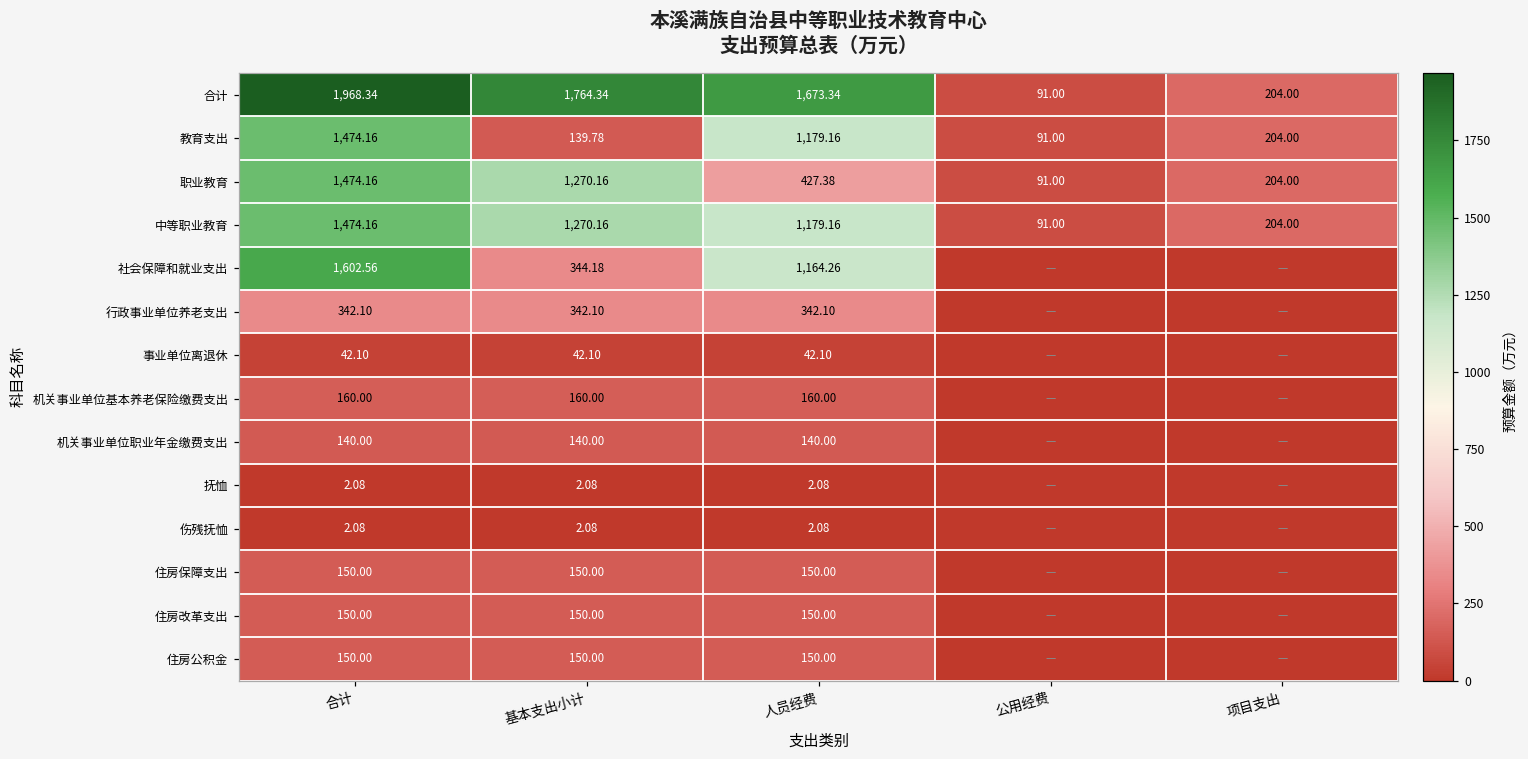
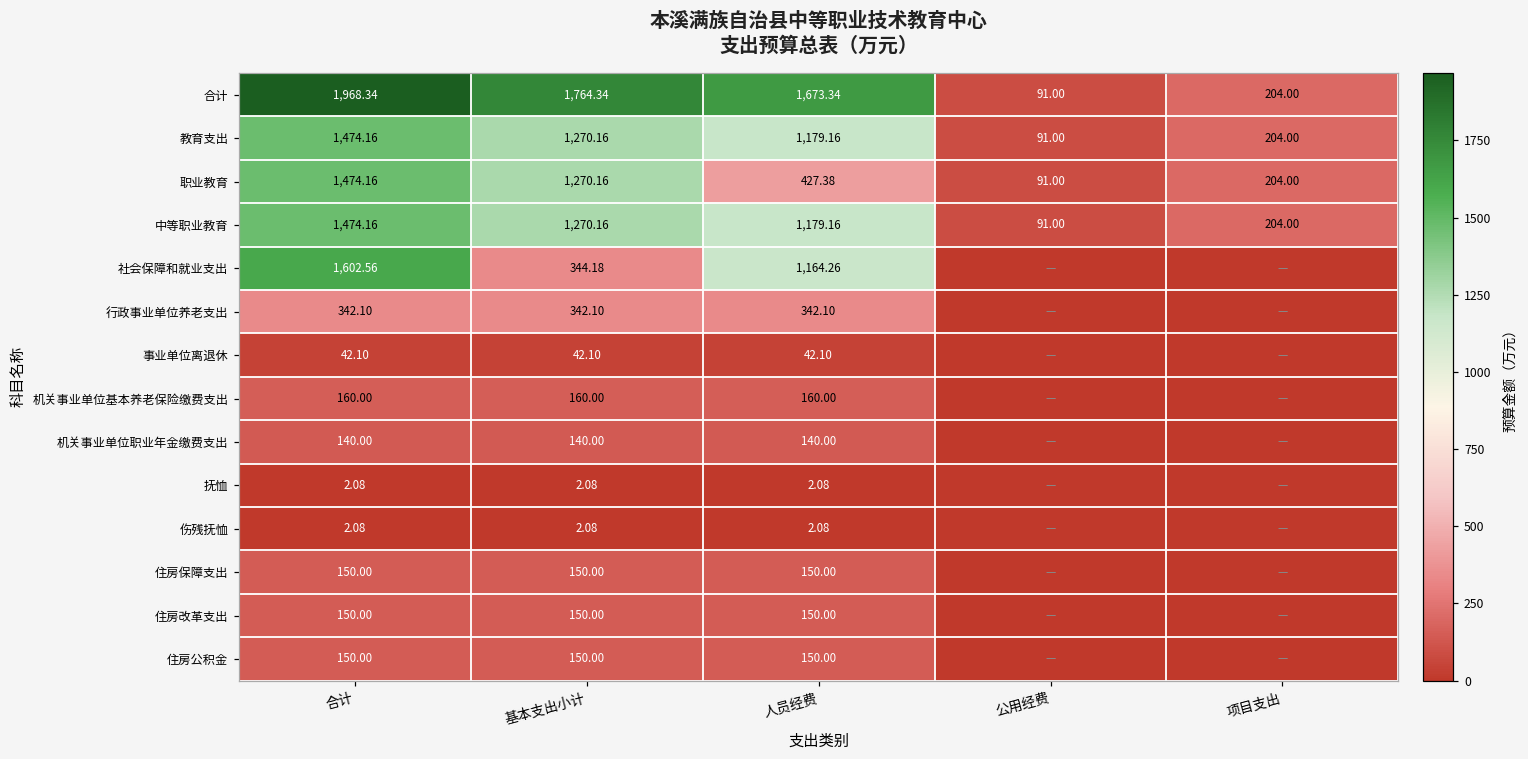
  {
    "合计": {
      "合计": "1,968.34",
      "基本支出小计": "1,764.34",
      "人员经费": "1,673.34",
      "公用经费": "91.00",
      "项目支出": "204.00"
    },
    "教育支出": {
      "合计": "1,474.16",
-     "基本支出小计": "139.78",
+     "基本支出小计": "1,270.16",
      "人员经费": "1,179.16",
      "公用经费": "91.00",
      "项目支出": "204.00"
    },
    "职业教育": {
      "合计": "1,474.16",
      "基本支出小计": "1,270.16",
      "人员经费": "427.38",
      "公用经费": "91.00",
      "项目支出": "204.00"
    },
    "中等职业教育": {
      "合计": "1,474.16",
      "基本支出小计": "1,270.16",
      "人员经费": "1,179.16",
      "公用经费": "91.00",
      "项目支出": "204.00"
    },
    "社会保障和就业支出": {
      "合计": "1,602.56",
      "基本支出小计": "344.18",
      "人员经费": "1,164.26"
    },
    "行政事业单位养老支出": {
      "合计": "342.10",
      "基本支出小计": "342.10",
      "人员经费": "342.10"
    },
    "事业单位离退休": {
      "合计": "42.10",
      "基本支出小计": "42.10",
      "人员经费": "42.10"
    },
    "机关事业单位基本养老保险缴费支出": {
      "合计": "160.00",
      "基本支出小计": "160.00",
      "人员经费": "160.00"
    },
    "机关事业单位职业年金缴费支出": {
      "合计": "140.00",
      "基本支出小计": "140.00",
      "人员经费": "140.00"
    },
    "抚恤": {
      "合计": "2.08",
      "基本支出小计": "2.08",
      "人员经费": "2.08"
    },
    "伤残抚恤": {
      "合计": "2.08",
      "基本支出小计": "2.08",
      "人员经费": "2.08"
    },
    "住房保障支出": {
      "合计": "150.00",
      "基本支出小计": "150.00",
      "人员经费": "150.00"
    },
    "住房改革支出": {
      "合计": "150.00",
      "基本支出小计": "150.00",
      "人员经费": "150.00"
    },
    "住房公积金": {
      "合计": "150.00",
      "基本支出小计": "150.00",
      "人员经费": "150.00"
    }
  }
